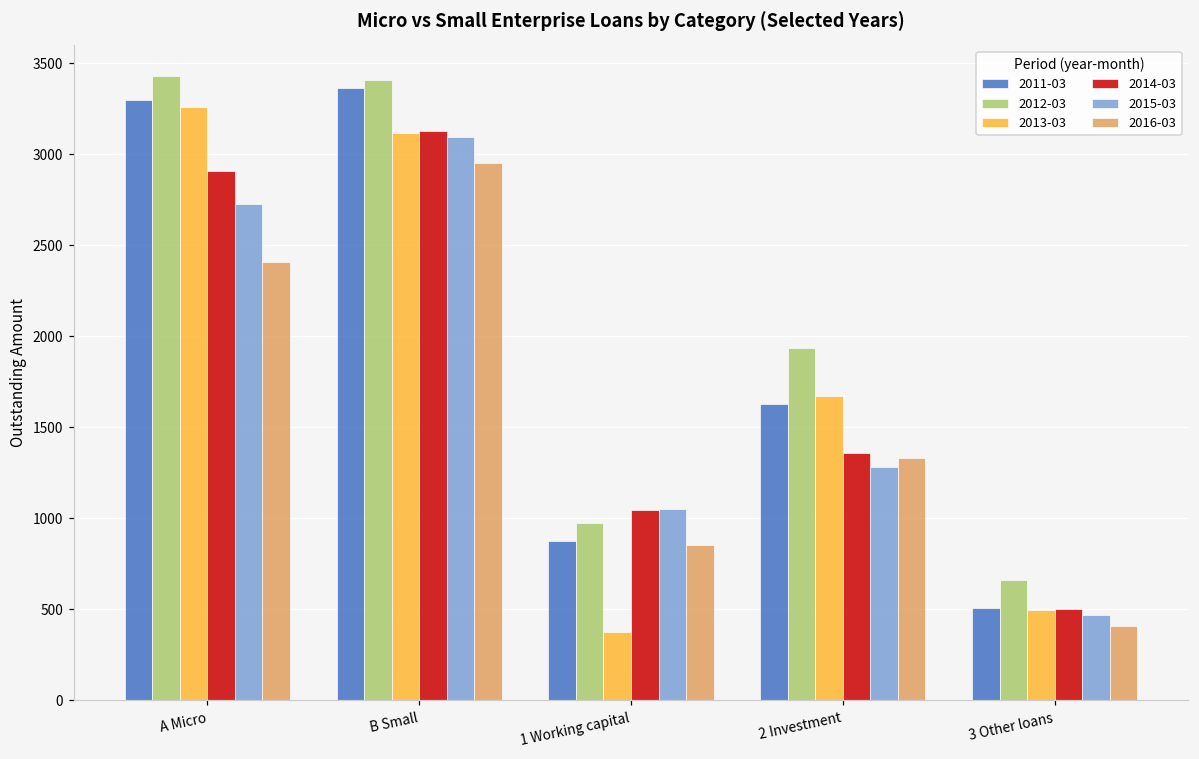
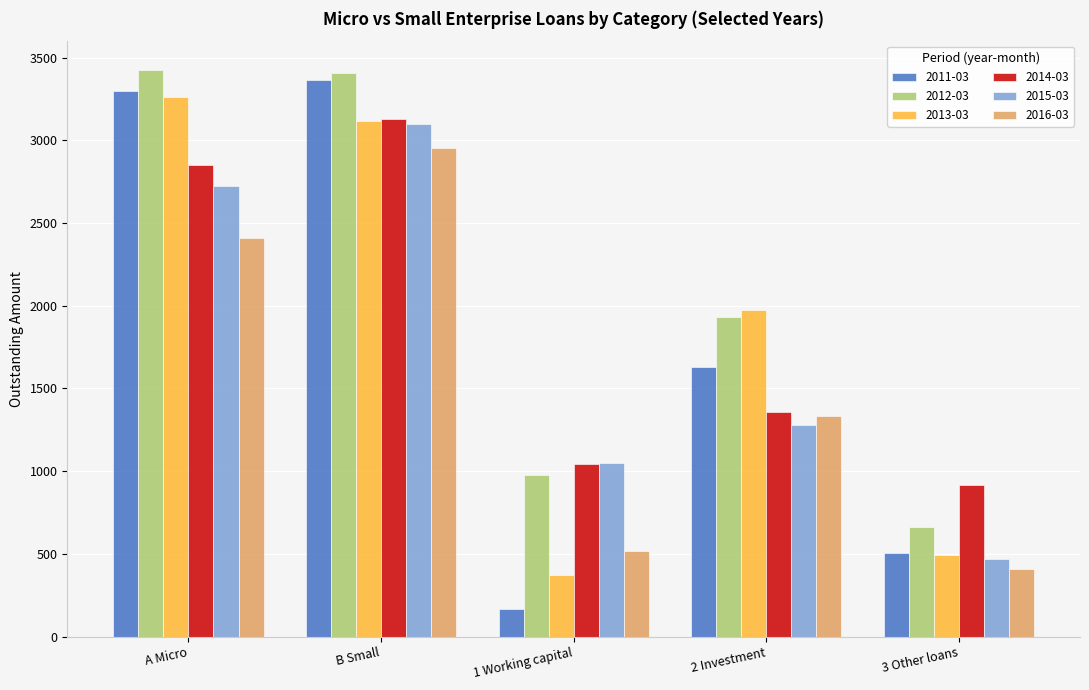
  {
    "2011-03": {
      "A Micro": 3300,
      "B Small": 3360,
-     "1 Working capital": 880,
+     "1 Working capital": 160,
      "2 Investment": 1630,
      "3 Other loans": 510
    },
    "2012-03": {
      "A Micro": 3430,
      "B Small": 3410,
      "1 Working capital": 970,
      "2 Investment": 1930,
      "3 Other loans": 660
    },
    "2013-03": {
      "A Micro": 3260,
      "B Small": 3120,
      "1 Working capital": 370,
-     "2 Investment": 1670,
+     "2 Investment": 1970,
      "3 Other loans": 500
    },
    "2014-03": {
-     "A Micro": 2910,
+     "A Micro": 2850,
      "B Small": 3130,
      "1 Working capital": 1050,
      "2 Investment": 1360,
-     "3 Other loans": 500
+     "3 Other loans": 920
    },
    "2015-03": {
      "A Micro": 2730,
      "B Small": 3100,
      "1 Working capital": 1050,
      "2 Investment": 1280,
      "3 Other loans": 470
    },
    "2016-03": {
      "A Micro": 2410,
      "B Small": 2950,
-     "1 Working capital": 850,
+     "1 Working capital": 520,
      "2 Investment": 1330,
      "3 Other loans": 410
    }
  }
